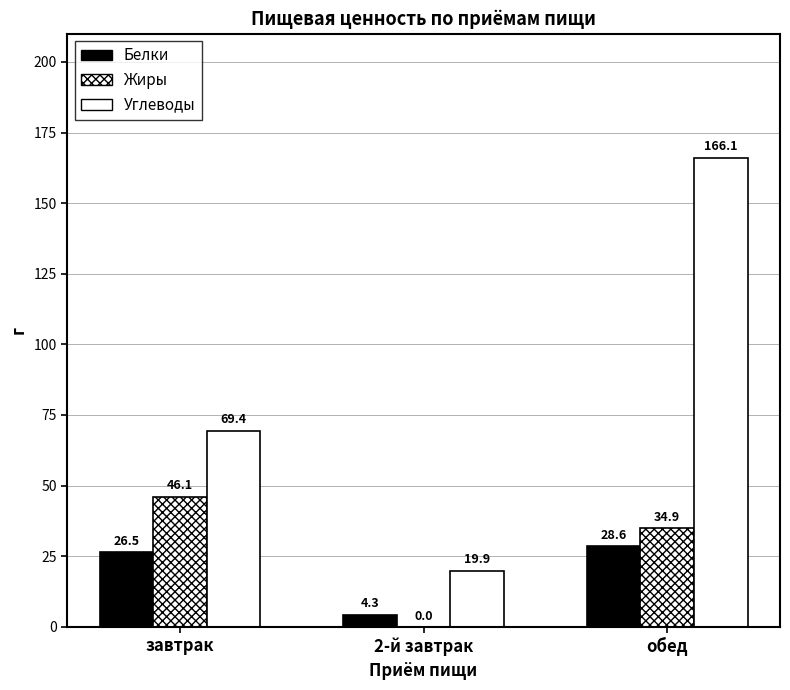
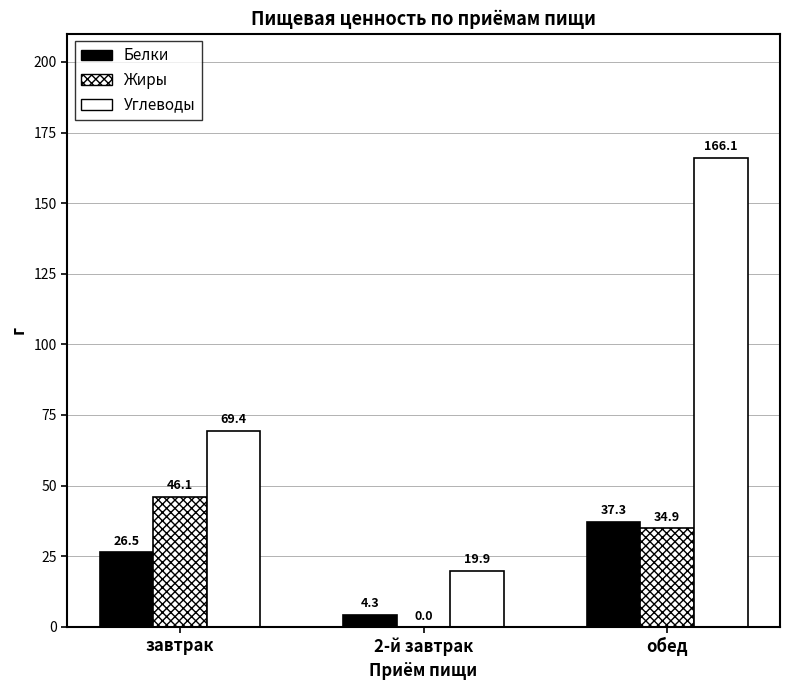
  {
    "Белки": {
      "завтрак": 26.5,
      "2-й завтрак": 4.3,
-     "обед": 28.6
+     "обед": 37.3
    }
  }
